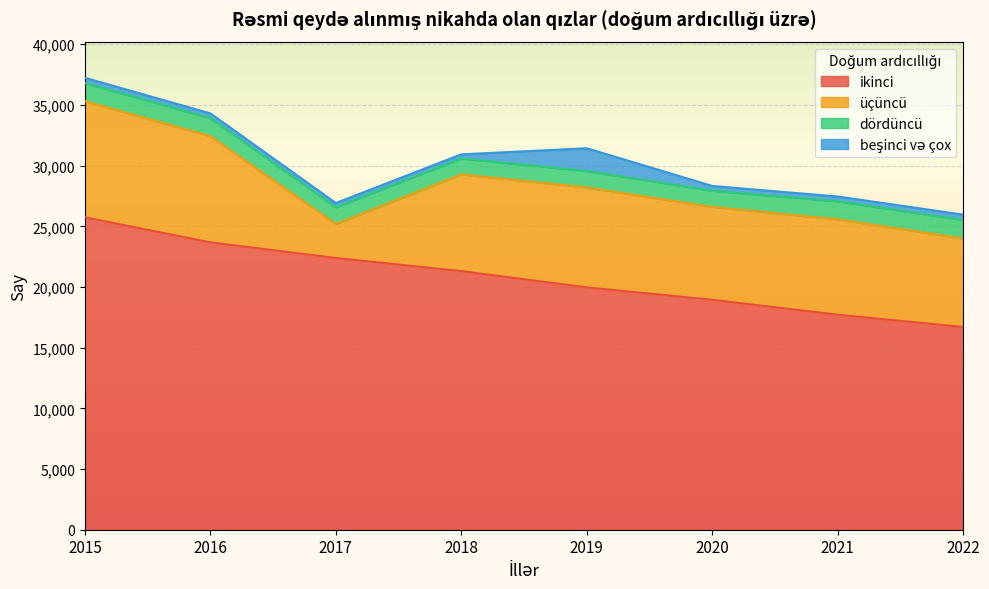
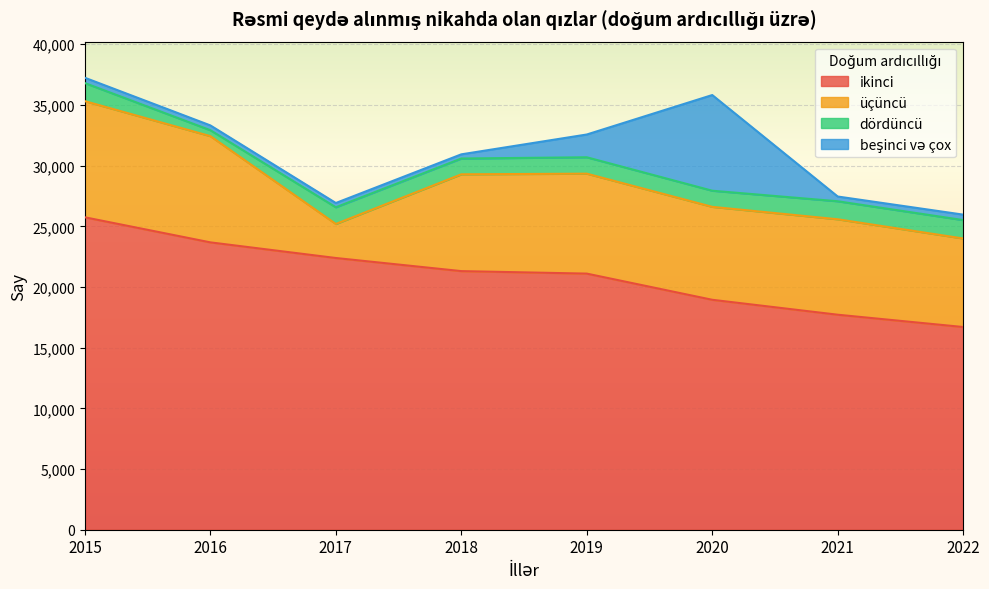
  {
    "ikinci": {
      "2015": "25,700",
      "2016": "23,700",
      "2017": "22,400",
      "2018": "21,300",
-     "2019": "20,000",
+     "2019": "21,100",
      "2020": "18,900",
      "2021": "17,700",
      "2022": "16,700"
    },
    "üçüncü": {
      "2015": "9,600",
      "2016": "8,800",
      "2017": "2,800",
      "2018": "8,000",
      "2019": "8,200",
      "2020": "7,700",
      "2021": "7,900",
      "2022": "7,300"
    },
    "dördüncü": {
      "2015": "1,500",
-     "2016": "1,500",
+     "2016": "500",
      "2017": "1,400",
      "2018": "1,300",
      "2019": "1,400",
      "2020": "1,300",
      "2021": "1,500",
      "2022": "1,500"
    },
    "beşinci və çox": {
      "2015": "400",
      "2016": "400",
      "2017": "400",
      "2018": "300",
      "2019": "1,900",
-     "2020": "400",
+     "2020": "7,900",
      "2021": "400",
      "2022": "500"
    }
  }
